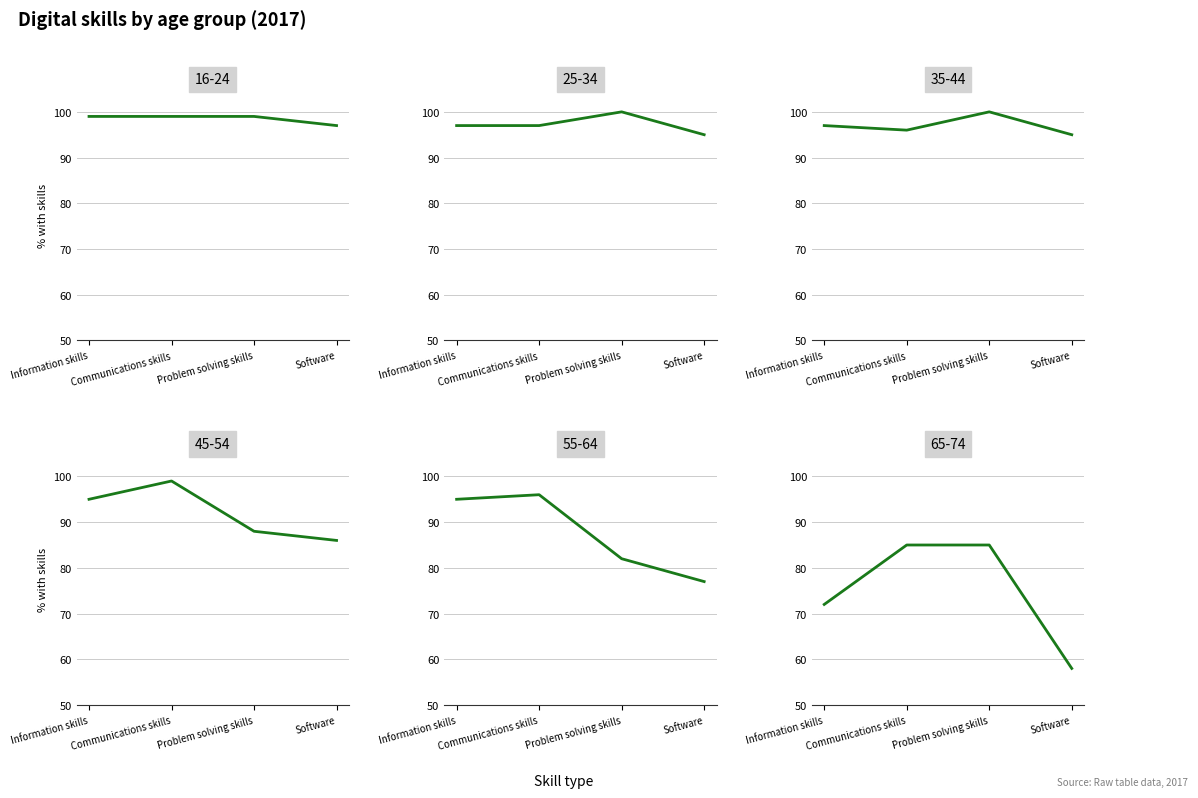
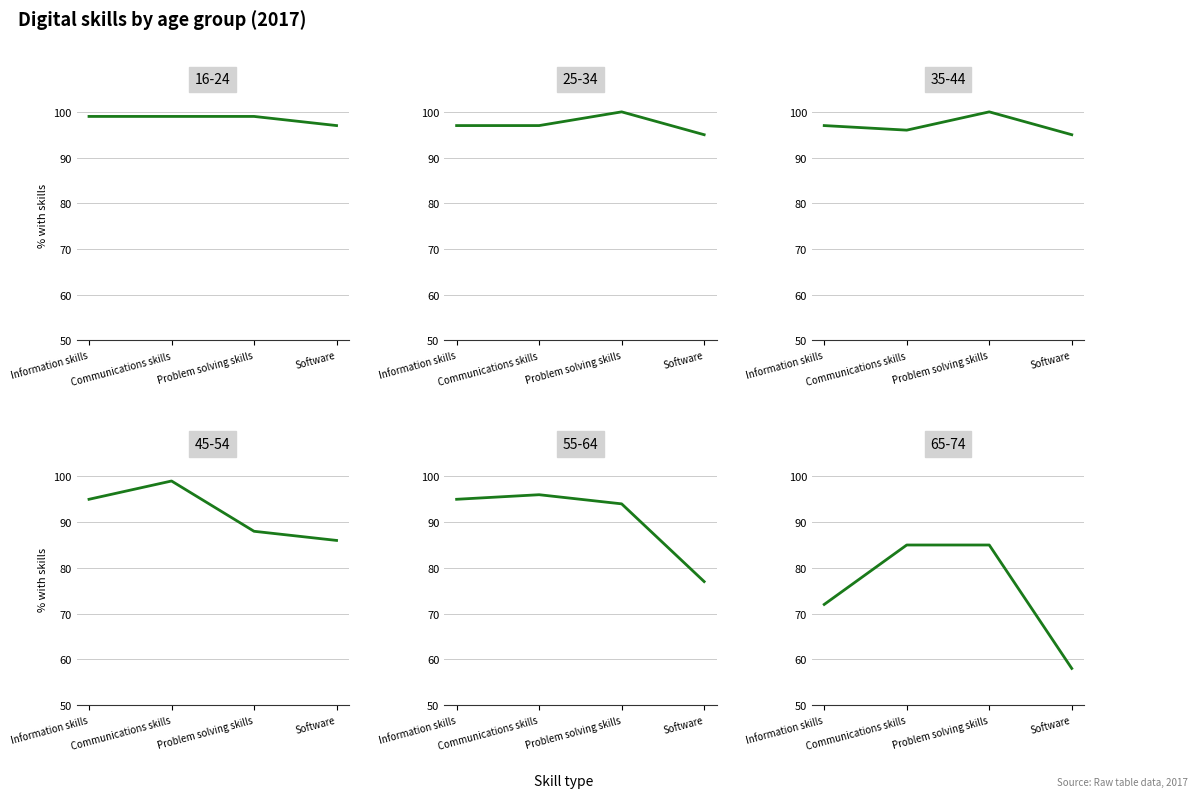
  {
    "16-24": {
      "Information skills": 99,
      "Communications skills": 99,
      "Problem solving skills": 99,
      "Software": 97
    },
    "25-34": {
      "Information skills": 97,
      "Communications skills": 97,
      "Problem solving skills": 100,
      "Software": 95
    },
    "35-44": {
      "Information skills": 97,
      "Communications skills": 96,
      "Problem solving skills": 100,
      "Software": 95
    },
    "45-54": {
      "Information skills": 95,
      "Communications skills": 99,
      "Problem solving skills": 88,
      "Software": 86
    },
    "55-64": {
      "Information skills": 95,
      "Communications skills": 96,
-     "Problem solving skills": 82,
+     "Problem solving skills": 94,
      "Software": 77
    },
    "65-74": {
      "Information skills": 72,
      "Communications skills": 85,
      "Problem solving skills": 85,
      "Software": 58
    }
  }
